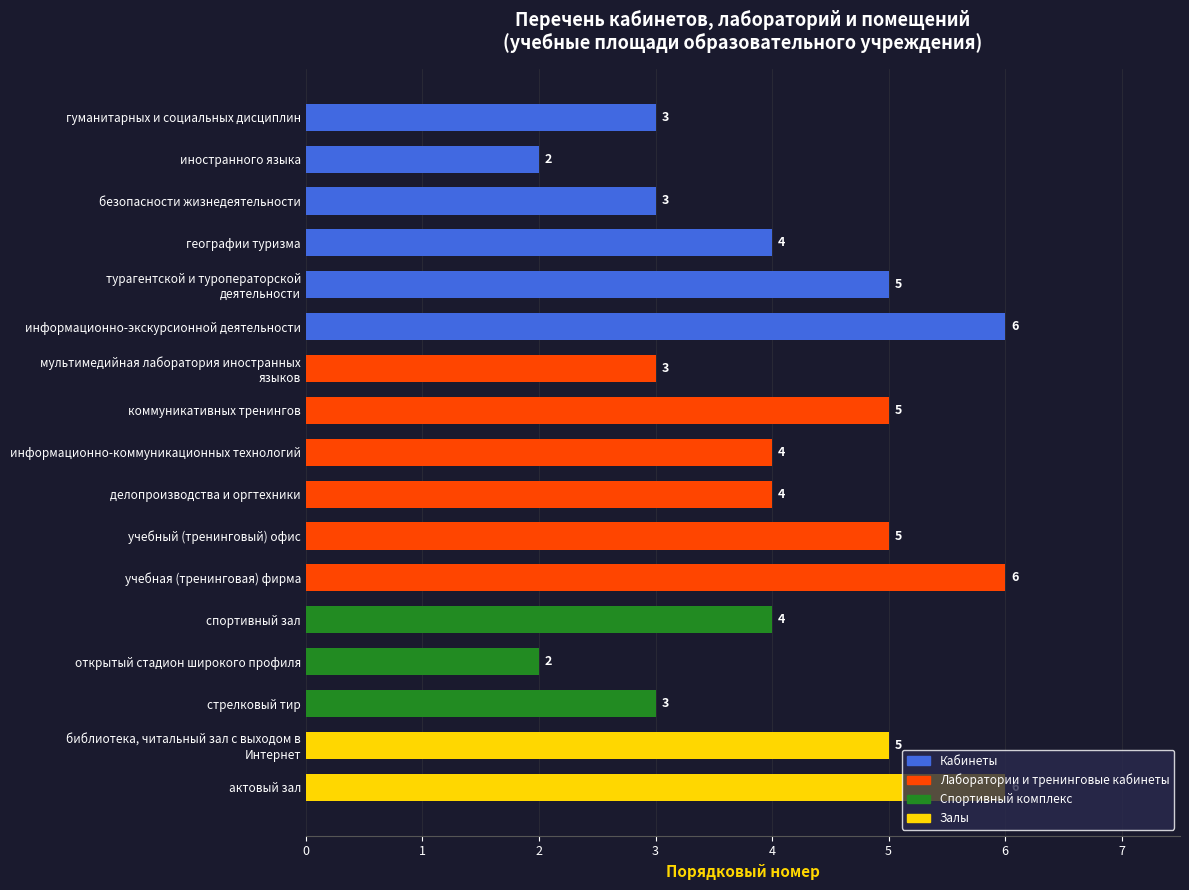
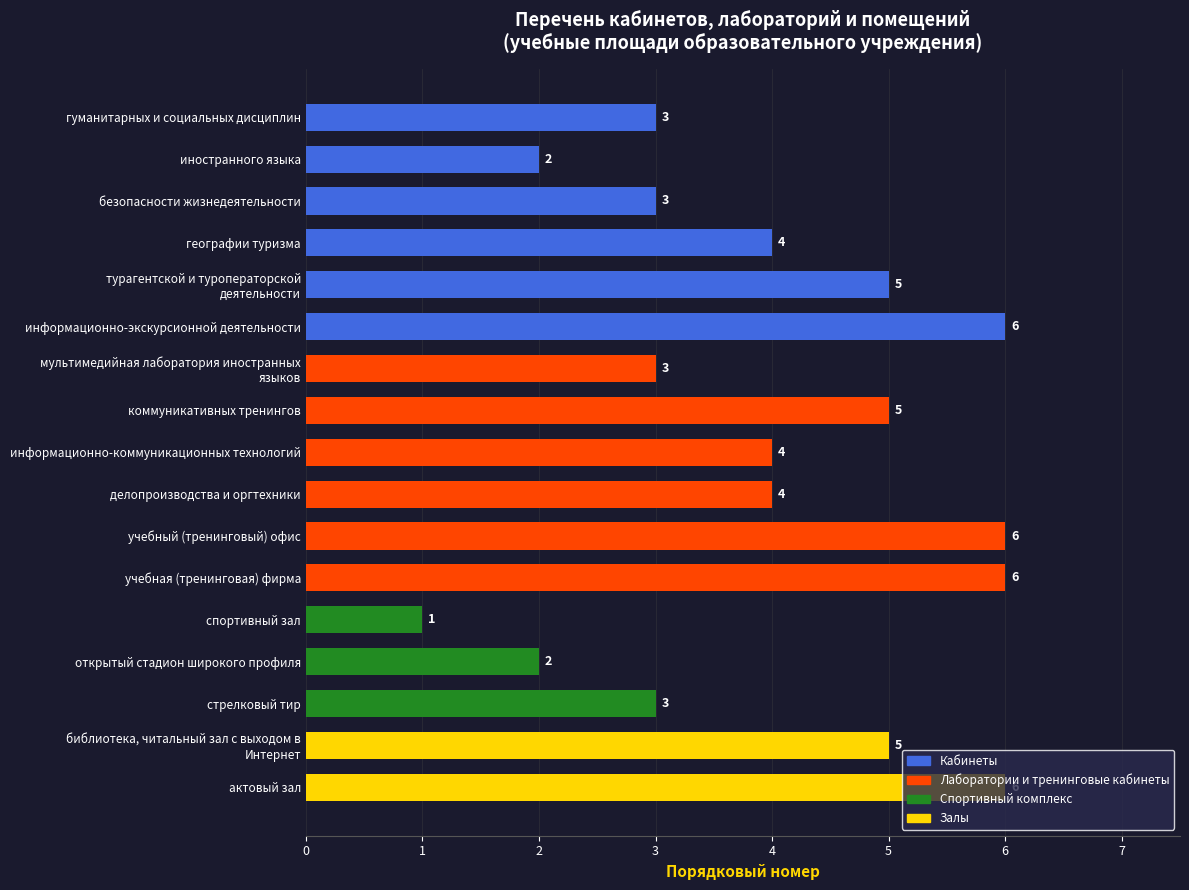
  {
    "гуманитарных и социальных дисциплин": 3,
    "иностранного языка": 2,
    "безопасности жизнедеятельности": 3,
    "географии туризма": 4,
    "турагентской и туроператорской деятельности": 5,
    "информационно-экскурсионной деятельности": 6,
    "мультимедийная лаборатория иностранных языков": 3,
    "коммуникативных тренингов": 5,
    "информационно-коммуникационных технологий": 4,
    "делопроизводства и оргтехники": 4,
-   "учебный (тренинговый) офис": 5,
+   "учебный (тренинговый) офис": 6,
    "учебная (тренинговая) фирма": 6,
-   "спортивный зал": 4,
+   "спортивный зал": 1,
    "открытый стадион широкого профиля": 2,
    "стрелковый тир": 3,
    "библиотека, читальный зал с выходом в Интернет": 5
  }
